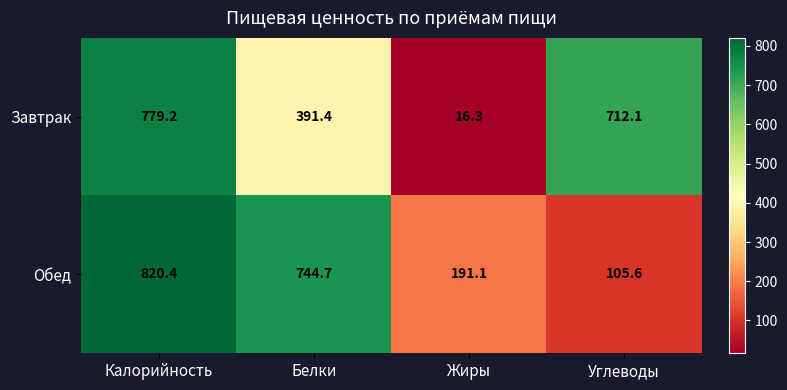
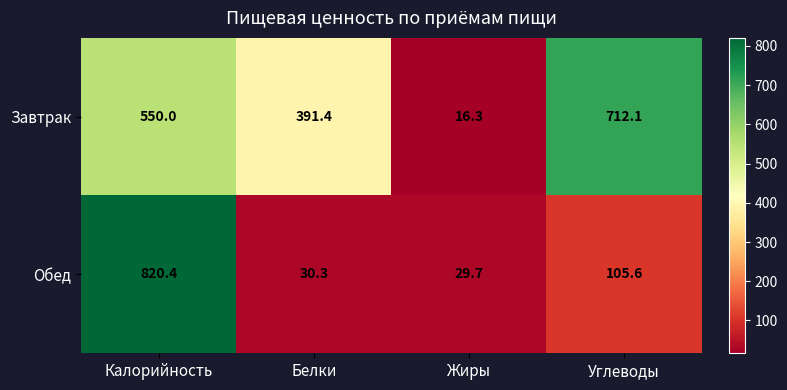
  {
    "Завтрак": {
-     "Калорийность": 779.2,
+     "Калорийность": 550.0,
      "Белки": 391.4,
      "Жиры": 16.3,
      "Углеводы": 712.1
    },
    "Обед": {
      "Калорийность": 820.4,
-     "Белки": 744.7,
-     "Жиры": 191.1,
+     "Белки": 30.3,
+     "Жиры": 29.7,
      "Углеводы": 105.6
    }
  }
